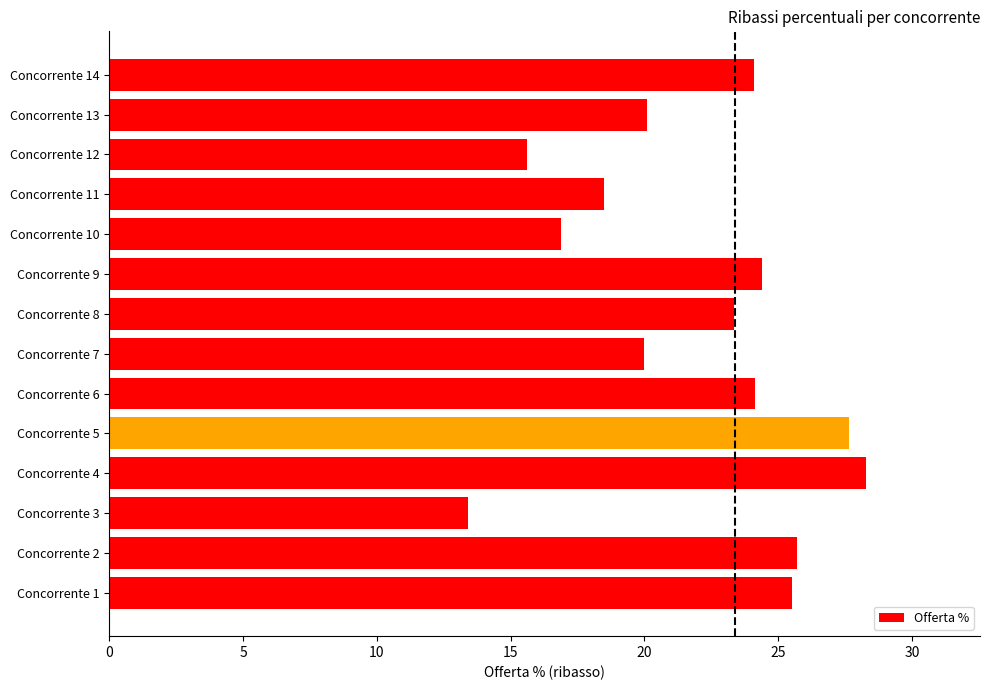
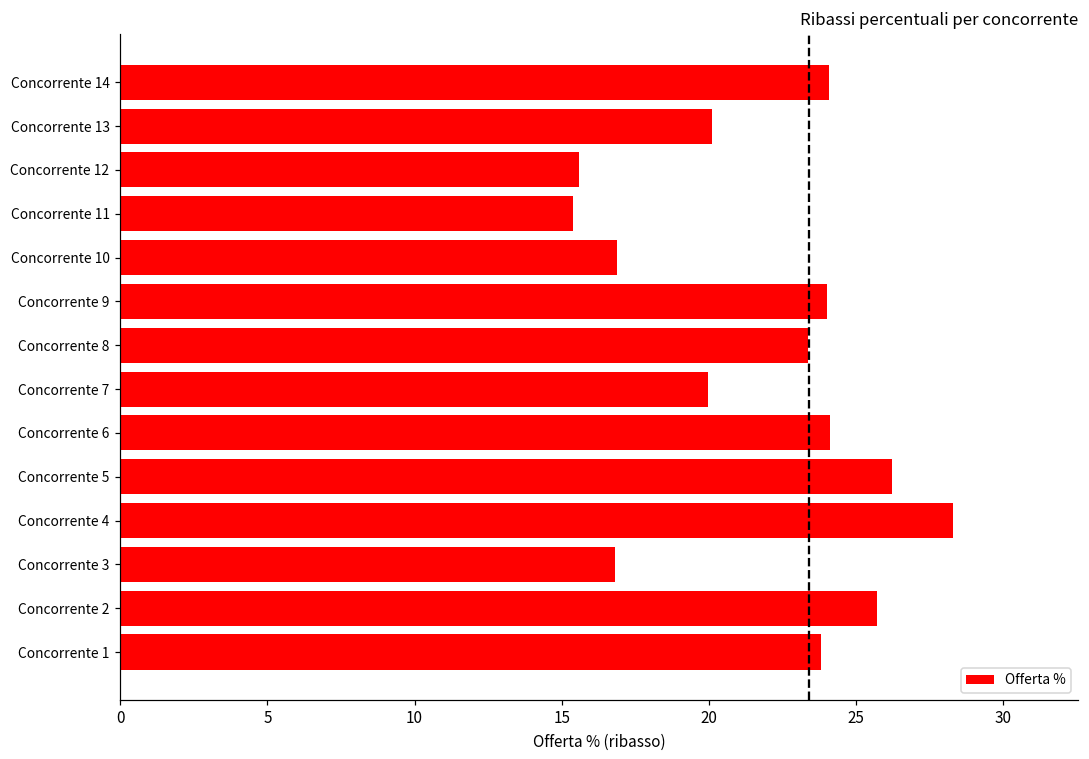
  {
    "Concorrente 14": 24.1,
    "Concorrente 13": 20.1,
    "Concorrente 12": 15.6,
-   "Concorrente 11": 18.5,
+   "Concorrente 11": 15.4,
    "Concorrente 10": 16.9,
-   "Concorrente 9": 24.4,
+   "Concorrente 9": 24.0,
    "Concorrente 8": 23.4,
    "Concorrente 7": 20.0,
    "Concorrente 6": 24.1,
-   "Concorrente 5": 27.7,
+   "Concorrente 5": 26.2,
    "Concorrente 4": 28.3,
-   "Concorrente 3": 13.4,
+   "Concorrente 3": 16.8,
    "Concorrente 2": 25.7,
-   "Concorrente 1": 25.5
+   "Concorrente 1": 23.8
  }
